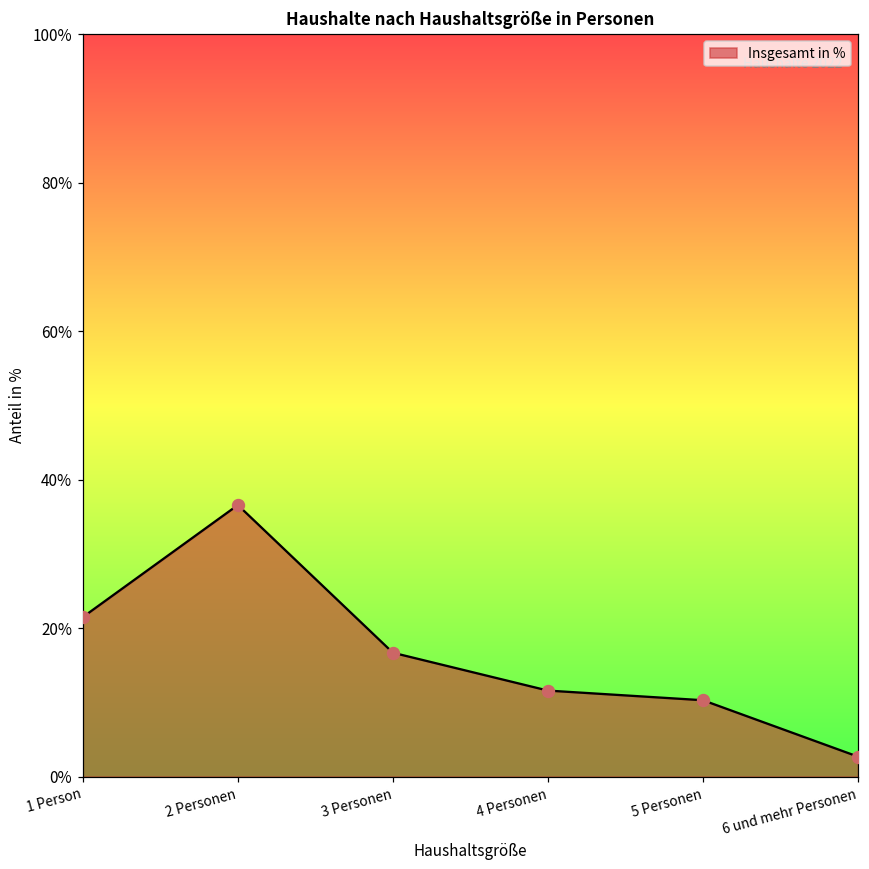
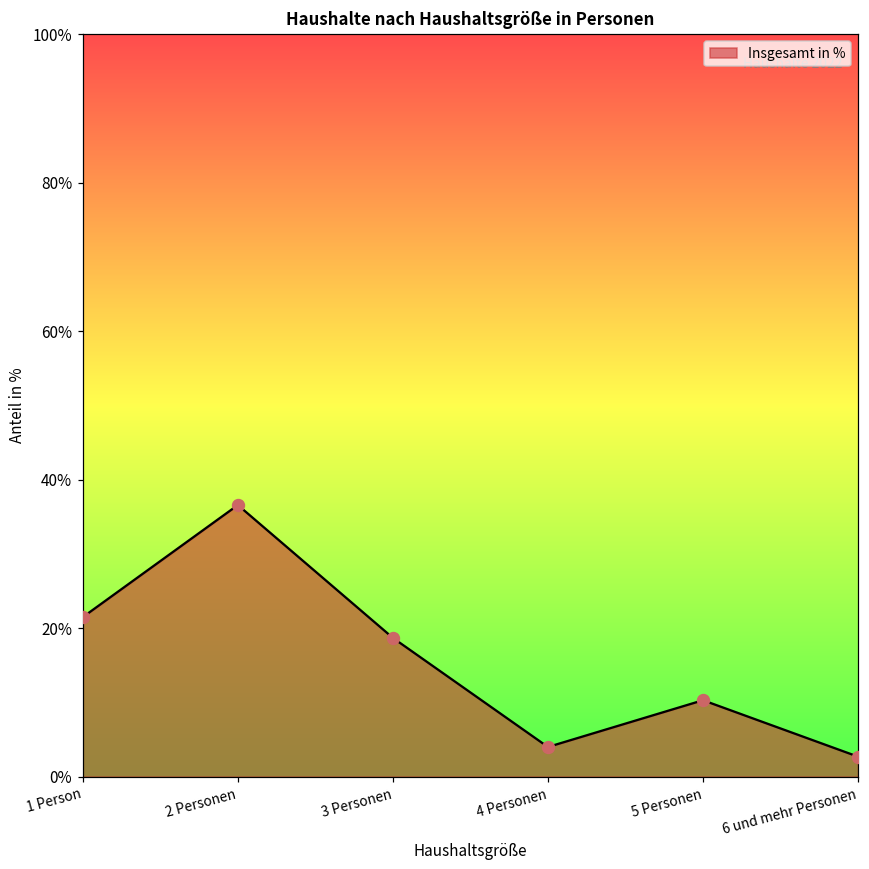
  {
    "1 Person": "22%",
    "2 Personen": "37%",
-   "3 Personen": "17%",
-   "4 Personen": "12%",
+   "3 Personen": "19%",
+   "4 Personen": "4%",
    "5 Personen": "10%",
    "6 und mehr Personen": "3%"
  }
